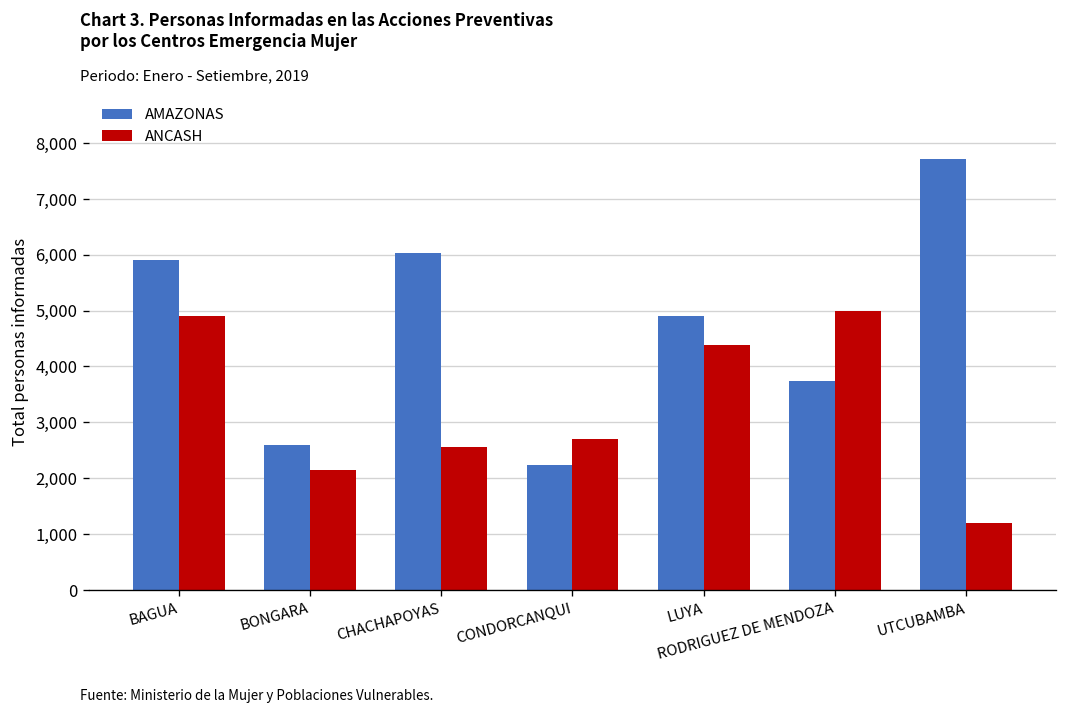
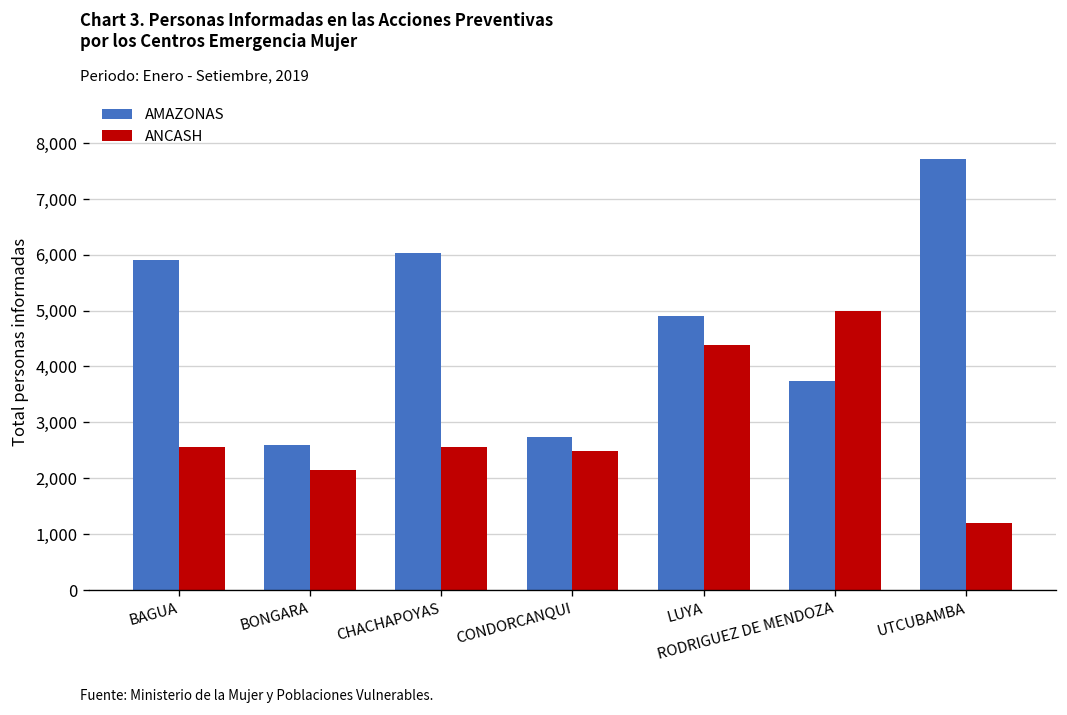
  {
    "AMAZONAS": {
      "BAGUA": "5,900",
      "BONGARA": "2,600",
      "CHACHAPOYAS": "6,000",
-     "CONDORCANQUI": "2,200",
+     "CONDORCANQUI": "2,700",
      "LUYA": "4,900",
      "RODRIGUEZ DE MENDOZA": "3,700",
      "UTCUBAMBA": "7,700"
    },
    "ANCASH": {
-     "BAGUA": "4,900",
+     "BAGUA": "2,600",
      "BONGARA": "2,100",
      "CHACHAPOYAS": "2,600",
-     "CONDORCANQUI": "2,700",
+     "CONDORCANQUI": "2,500",
      "LUYA": "4,400",
      "RODRIGUEZ DE MENDOZA": "5,000",
      "UTCUBAMBA": "1,200"
    }
  }
